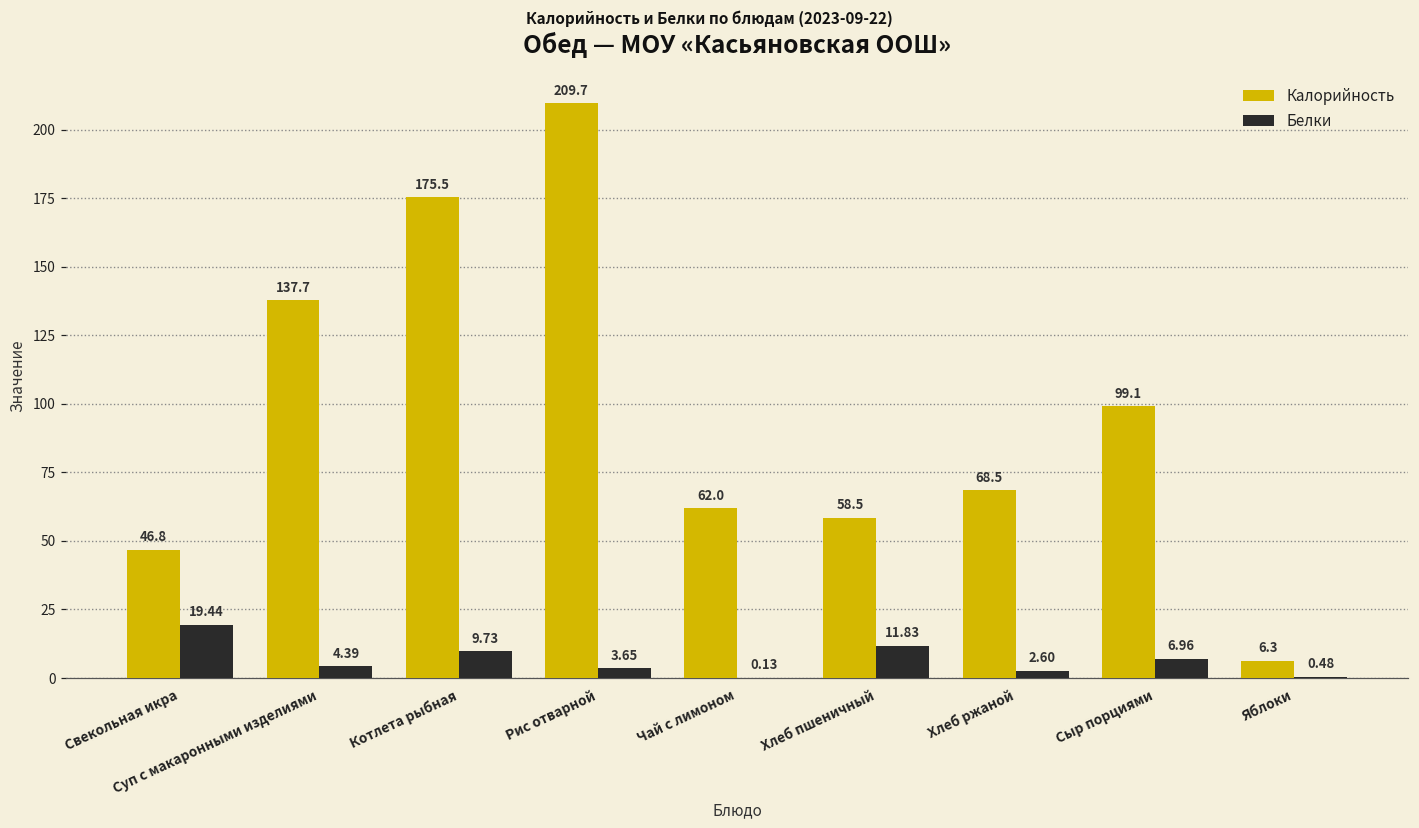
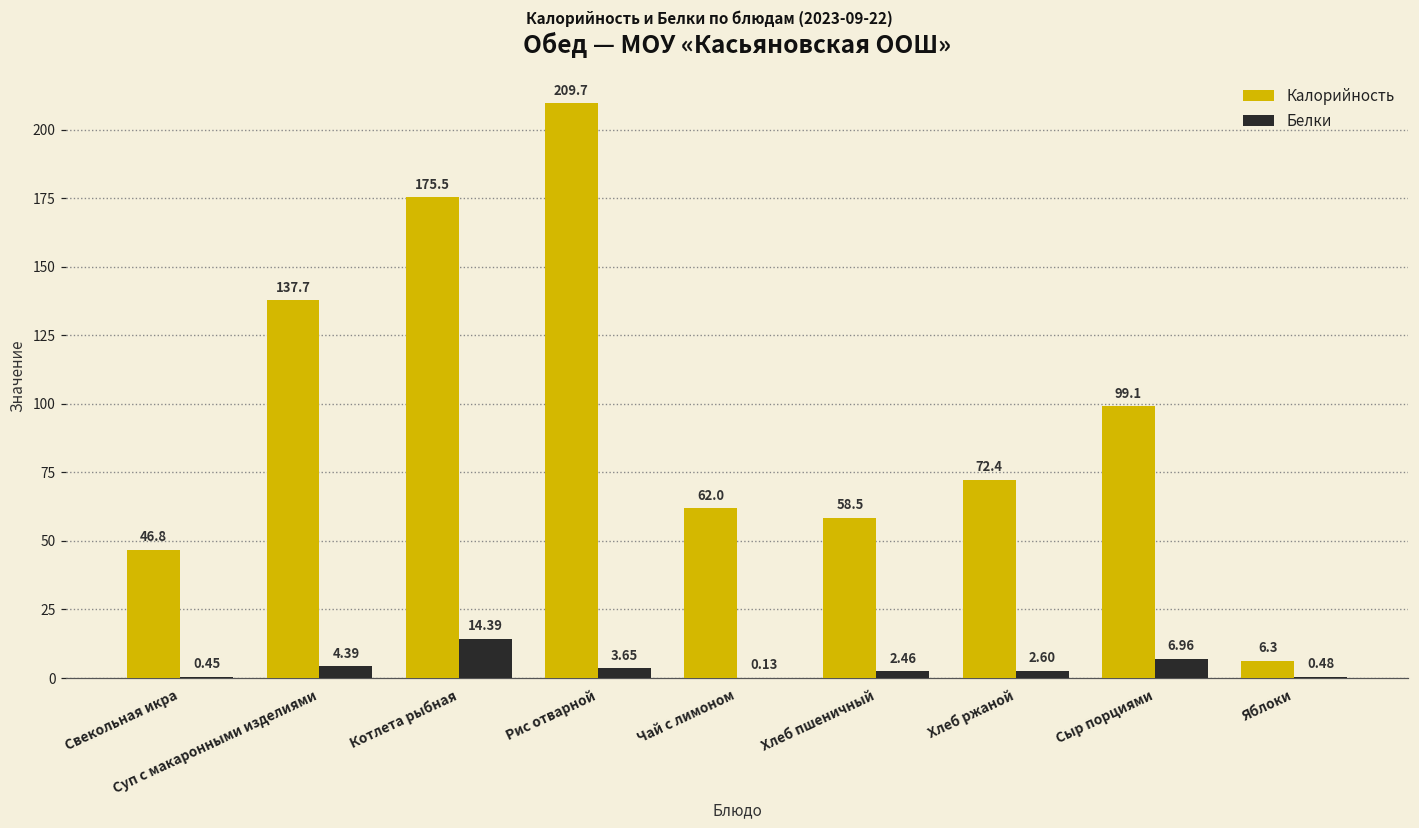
  {
    "Калорийность": {
      "Свекольная икра": 46.8,
      "Суп с макаронными изделиями": 137.7,
      "Котлета рыбная": 175.5,
      "Рис отварной": 209.7,
      "Чай с лимоном": 62.0,
      "Хлеб пшеничный": 58.5,
-     "Хлеб ржаной": 68.5,
+     "Хлеб ржаной": 72.4,
      "Сыр порциями": 99.1,
      "Яблоки": 6.3
    },
    "Белки": {
-     "Свекольная икра": 19.44,
+     "Свекольная икра": 0.45,
      "Суп с макаронными изделиями": 4.39,
-     "Котлета рыбная": 9.73,
+     "Котлета рыбная": 14.39,
      "Рис отварной": 3.65,
      "Чай с лимоном": 0.13,
-     "Хлеб пшеничный": 11.83,
+     "Хлеб пшеничный": 2.46,
      "Хлеб ржаной": 2.60,
      "Сыр порциями": 6.96,
      "Яблоки": 0.48
    }
  }
